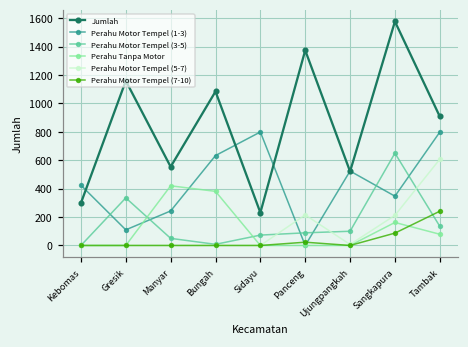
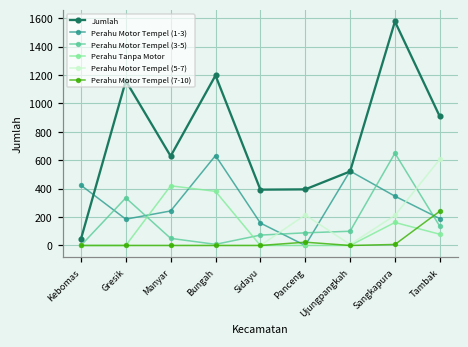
  {
    "Jumlah": {
-     "Kebomas": 300,
-     "Manyar": 550,
-     "Bungah": 1080,
-     "Sidayu": 230,
-     "Panceng": 1370,
+     "Kebomas": 50,
+     "Manyar": 630,
+     "Bungah": 1200,
+     "Sidayu": 390,
+     "Panceng": 400,
      "Sangkapura": 1580,
      "Tambak": 910
    },
    "Perahu Motor Tempel (1-3)": {
      "Kebomas": 420,
-     "Gresik": 110,
+     "Gresik": 190,
      "Manyar": 240,
      "Bungah": 630,
-     "Sidayu": 800,
+     "Sidayu": 160,
      "Sangkapura": 350,
-     "Tambak": 800
+     "Tambak": 190
    },
    "Perahu Motor Tempel (5-7)": {
      "Panceng": 220,
      "Sangkapura": 210,
      "Tambak": 610
    },
    "Perahu Motor Tempel (7-10)": {
      "Panceng": 20,
-     "Sangkapura": 90,
+     "Sangkapura": 10,
      "Tambak": 240
    }
  }
